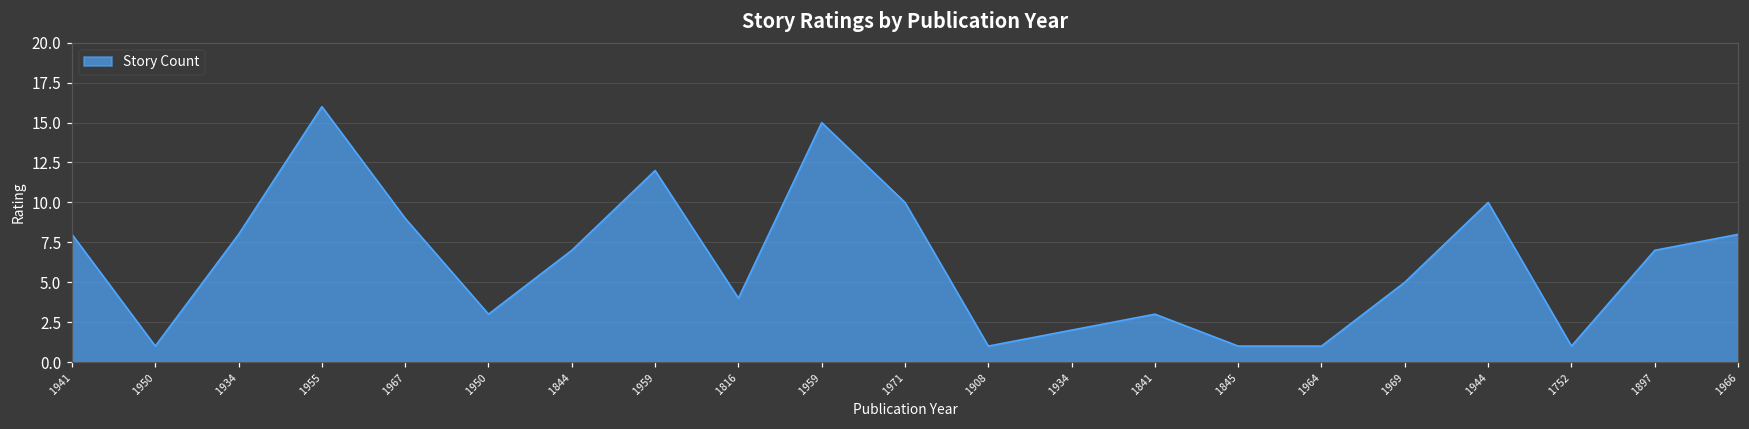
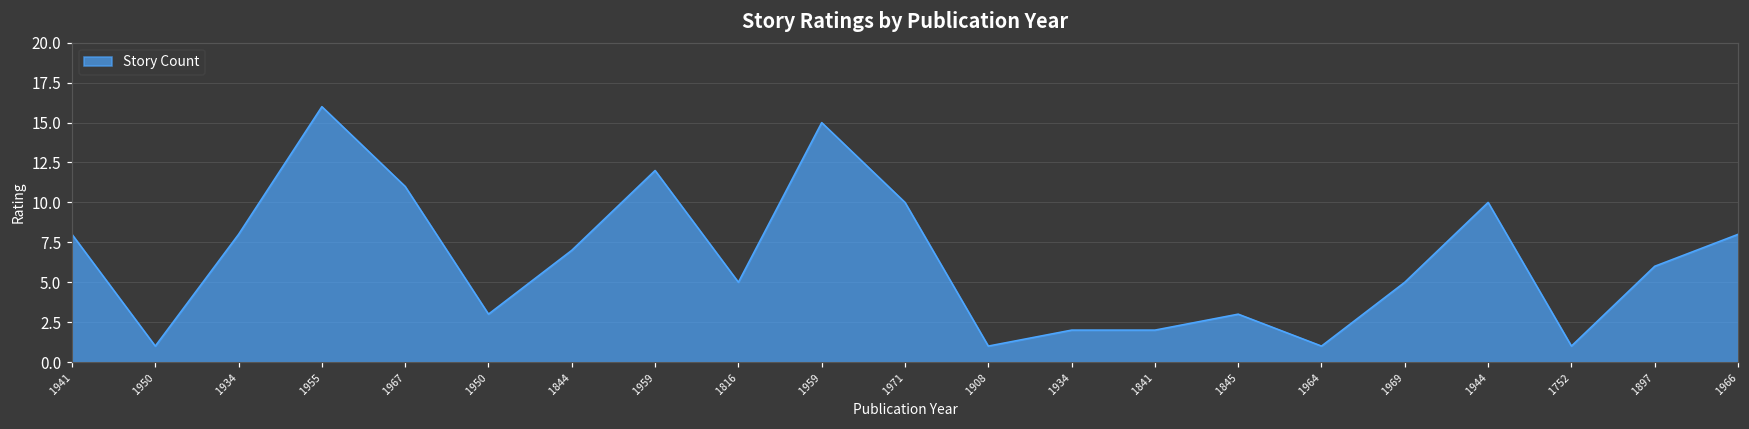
  {
    "1941": 8,
    "1955": 16,
-   "1967": 9,
+   "1967": 11,
    "1844": 7,
-   "1816": 4,
+   "1816": 5,
    "1971": 10,
    "1908": 1,
-   "1841": 3,
-   "1845": 1,
+   "1841": 2,
+   "1845": 3,
    "1964": 1,
    "1969": 5,
    "1944": 10,
    "1752": 1,
-   "1897": 7,
+   "1897": 6,
    "1966": 8
  }
